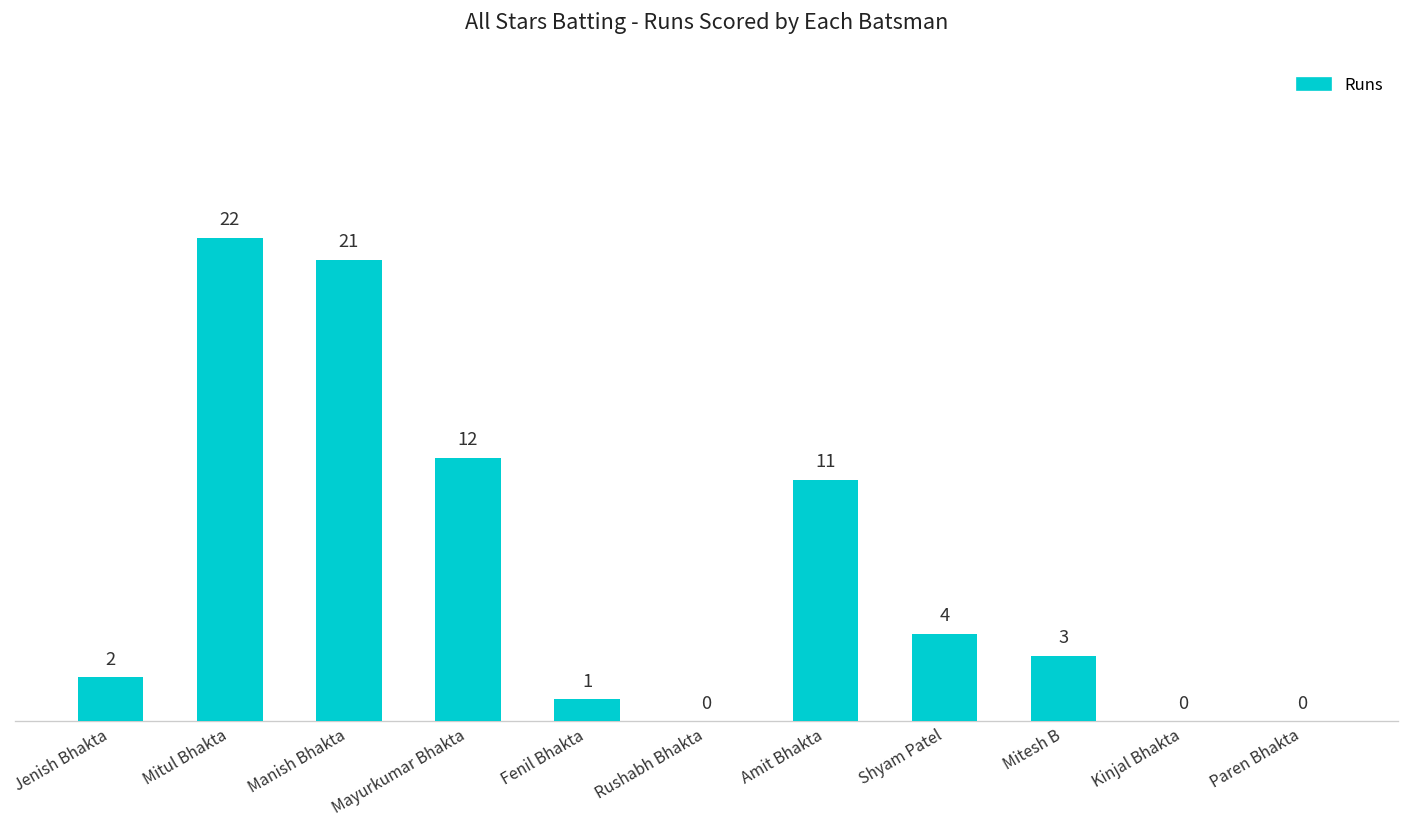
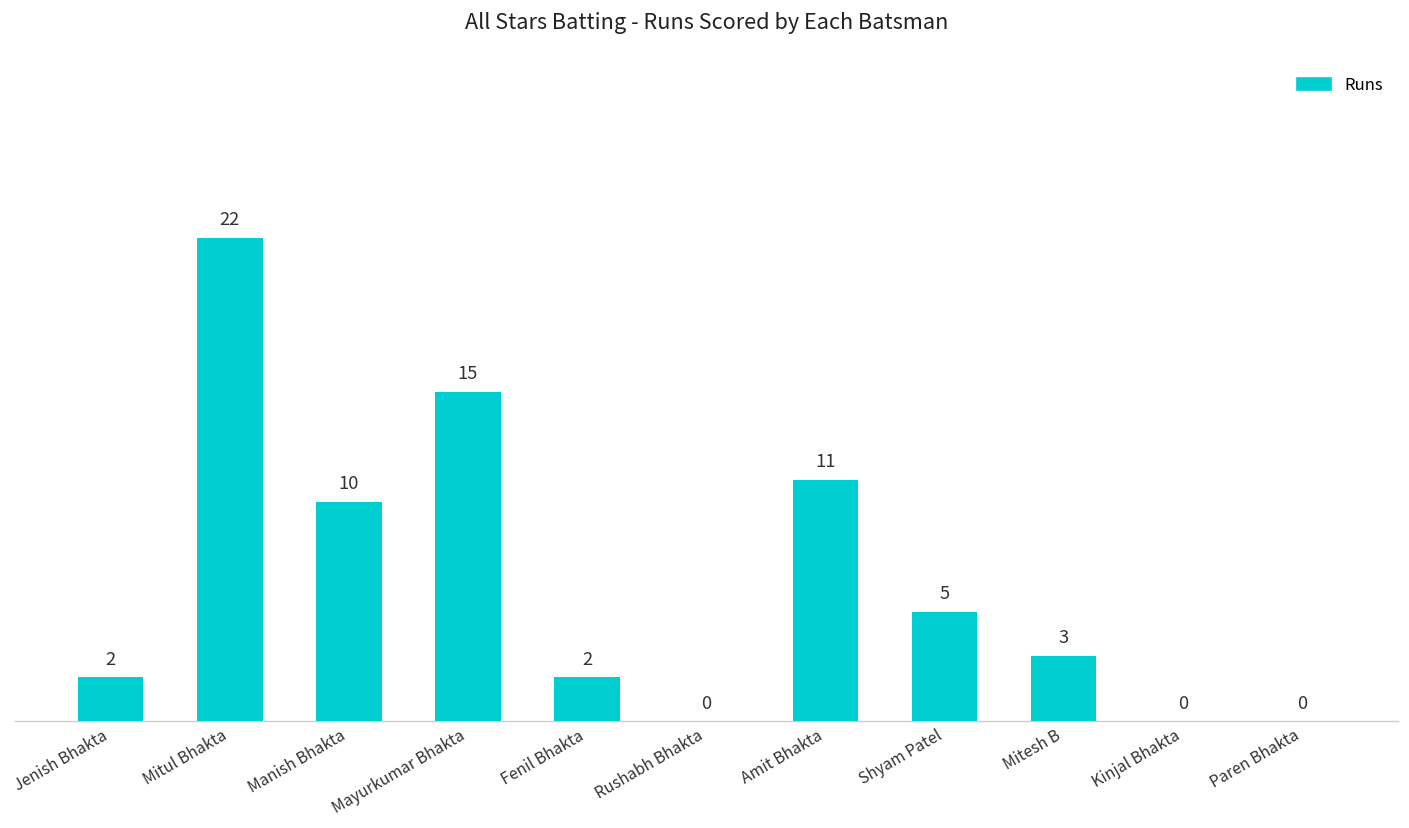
  {
    "Jenish Bhakta": 2,
    "Mitul Bhakta": 22,
-   "Manish Bhakta": 21,
-   "Mayurkumar Bhakta": 12,
-   "Fenil Bhakta": 1,
+   "Manish Bhakta": 10,
+   "Mayurkumar Bhakta": 15,
+   "Fenil Bhakta": 2,
    "Rushabh Bhakta": 0,
    "Amit Bhakta": 11,
-   "Shyam Patel": 4,
+   "Shyam Patel": 5,
    "Mitesh B": 3,
    "Kinjal Bhakta": 0,
    "Paren Bhakta": 0
  }
